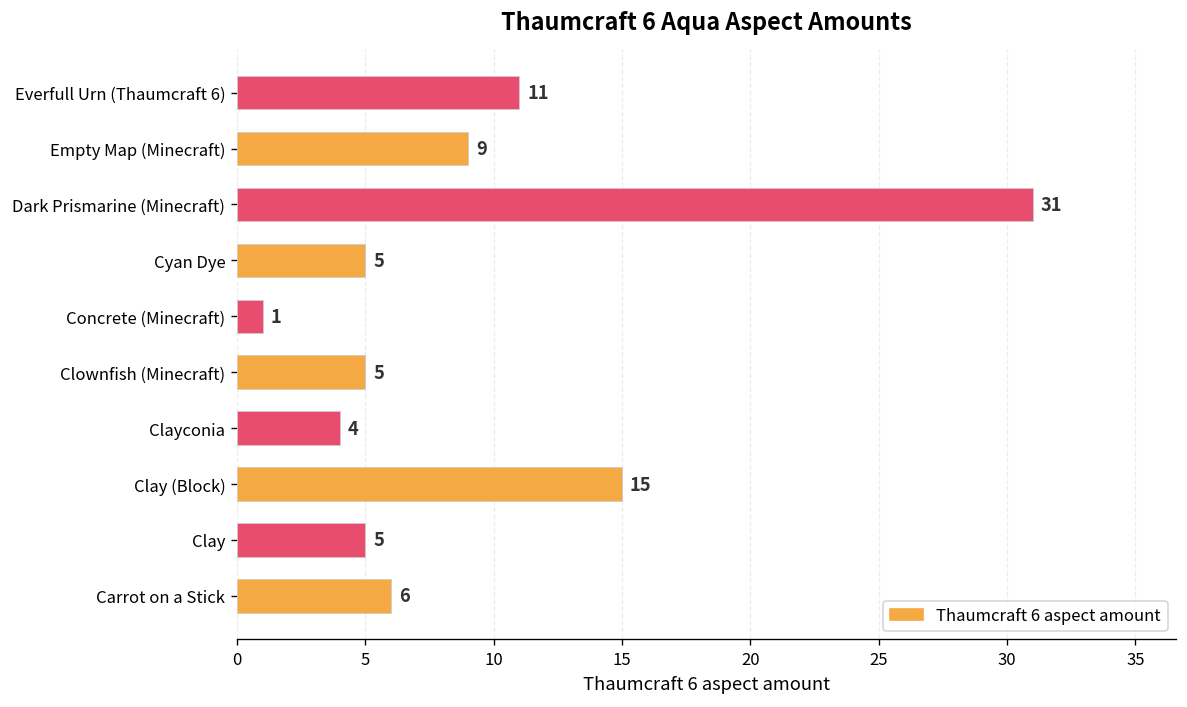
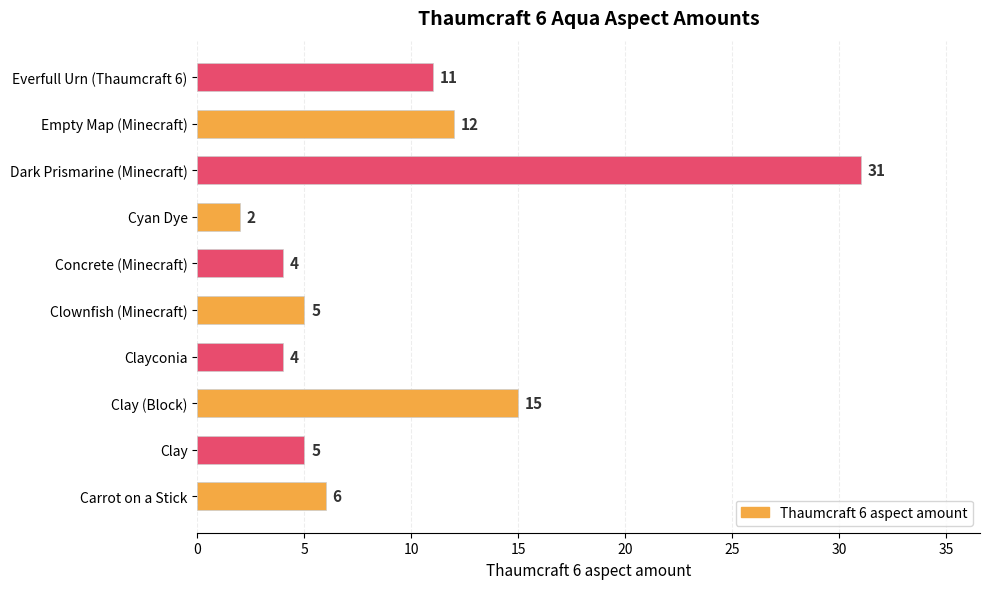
  {
    "Everfull Urn (Thaumcraft 6)": 11,
-   "Empty Map (Minecraft)": 9,
+   "Empty Map (Minecraft)": 12,
    "Dark Prismarine (Minecraft)": 31,
-   "Cyan Dye": 5,
-   "Concrete (Minecraft)": 1,
+   "Cyan Dye": 2,
+   "Concrete (Minecraft)": 4,
    "Clownfish (Minecraft)": 5,
    "Clayconia": 4,
    "Clay (Block)": 15,
    "Clay": 5,
    "Carrot on a Stick": 6
  }
